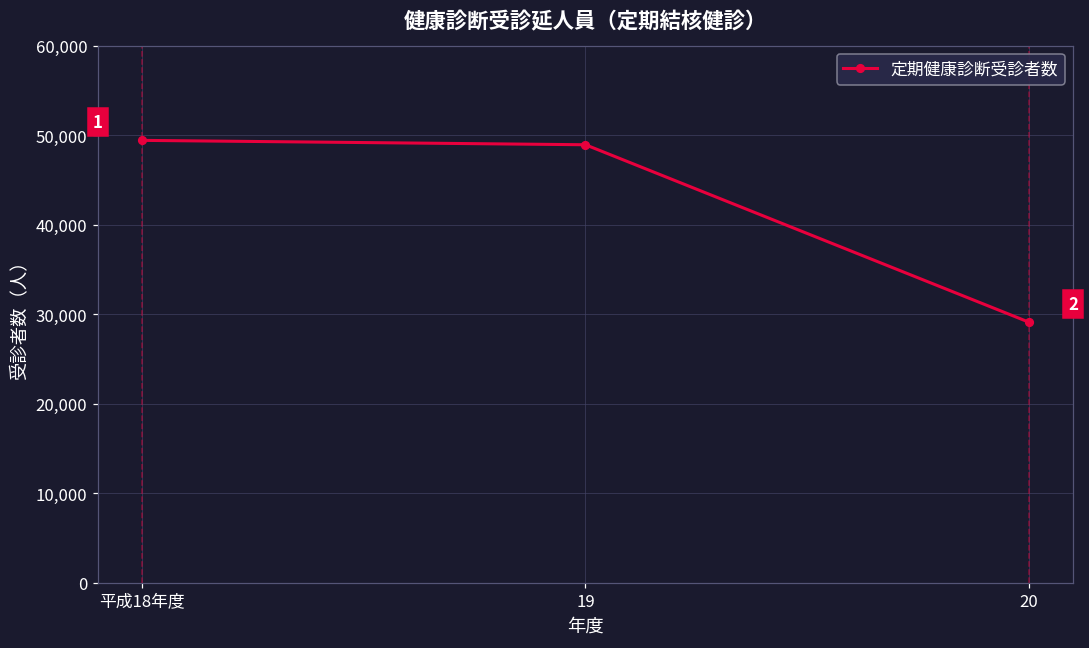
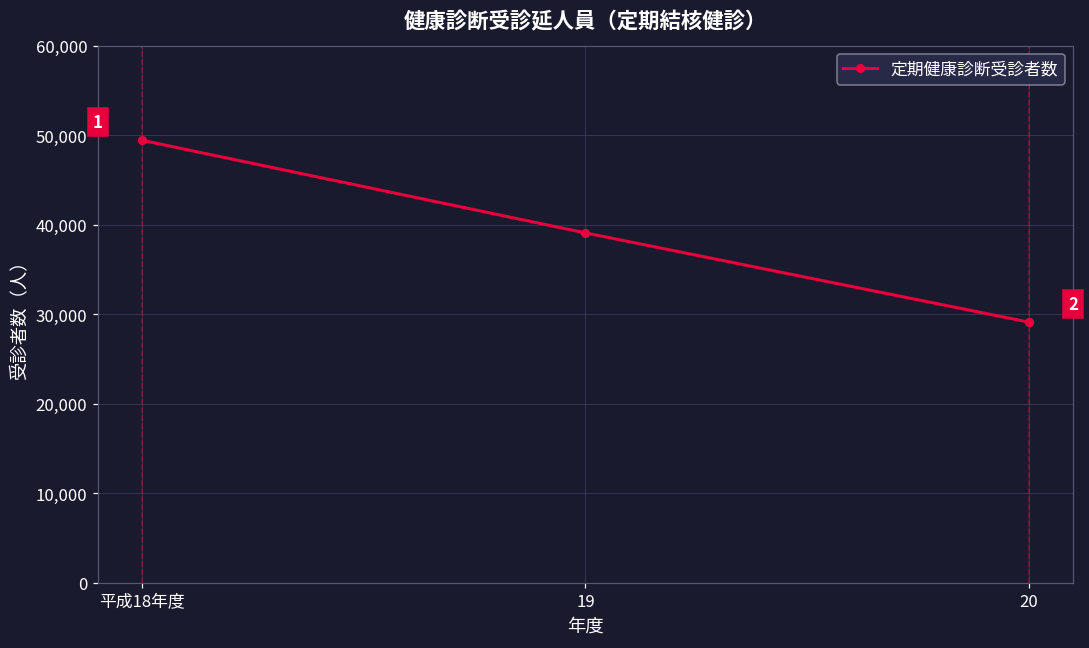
  {
    "平成18年度": "49,000",
-   "19": "49,000",
+   "19": "39,000",
    "20": "29,000"
  }
